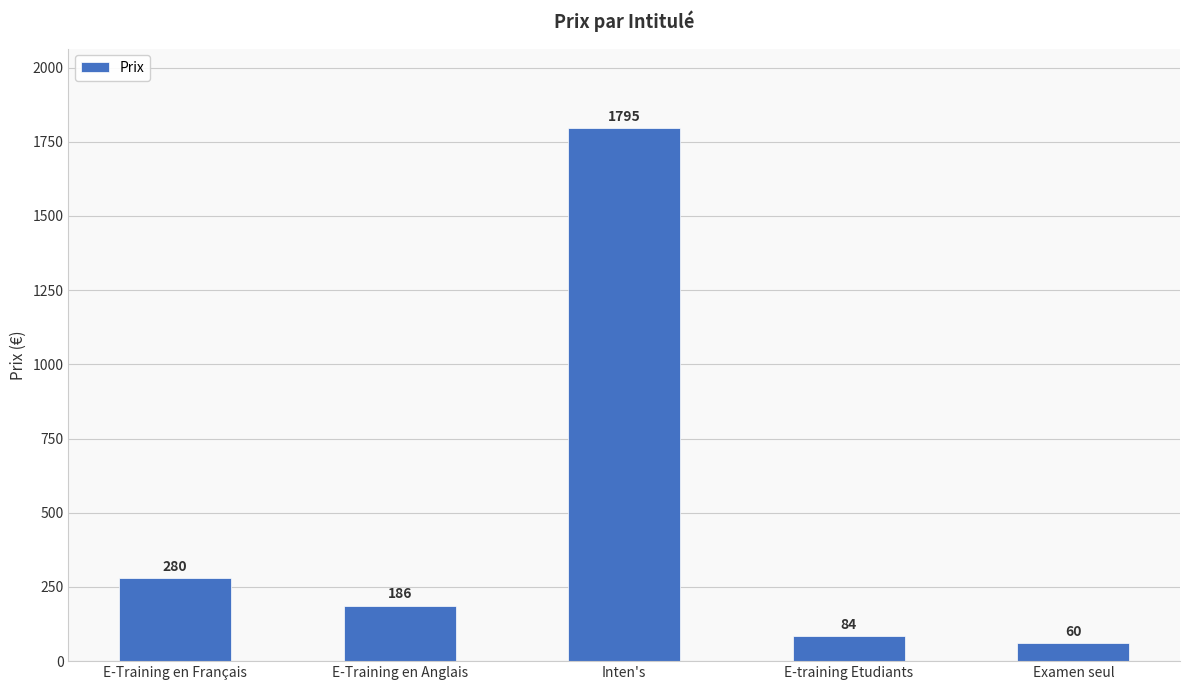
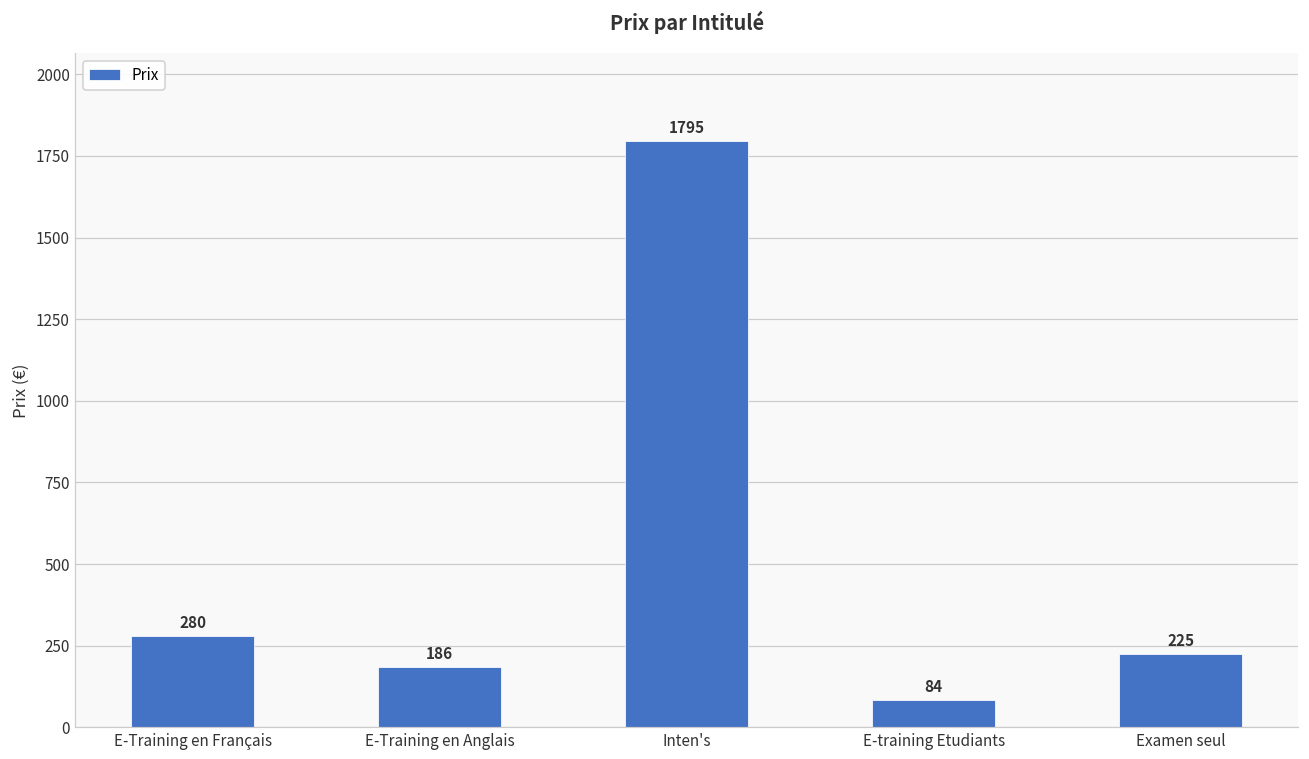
  {
    "E-Training en Français": 280,
    "E-Training en Anglais": 186,
    "Inten's": 1795,
    "E-training Etudiants": 84,
-   "Examen seul": 60
+   "Examen seul": 225
  }
